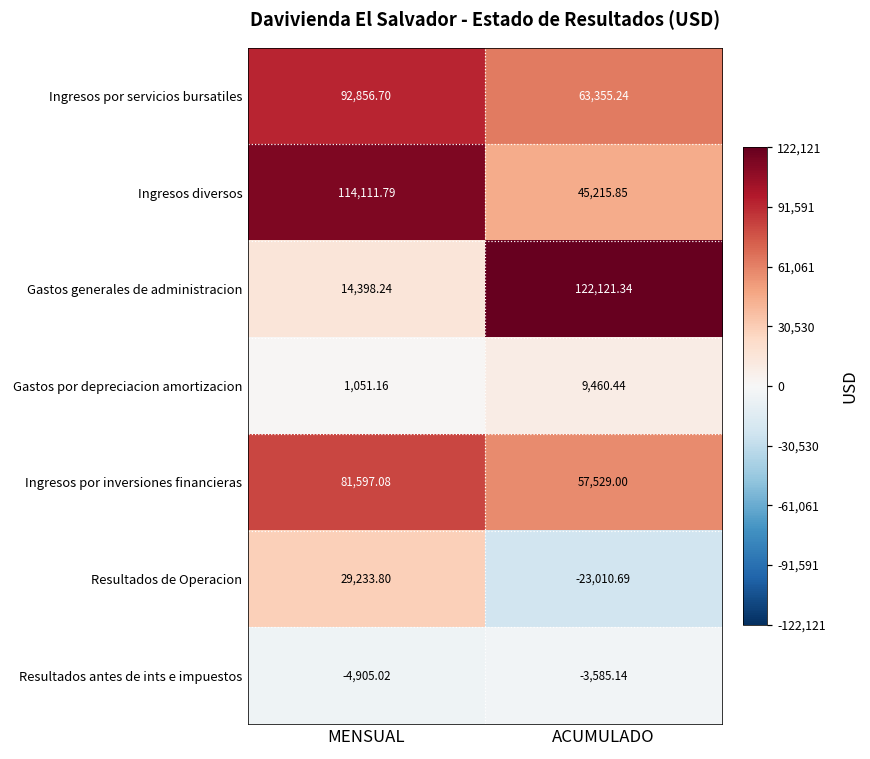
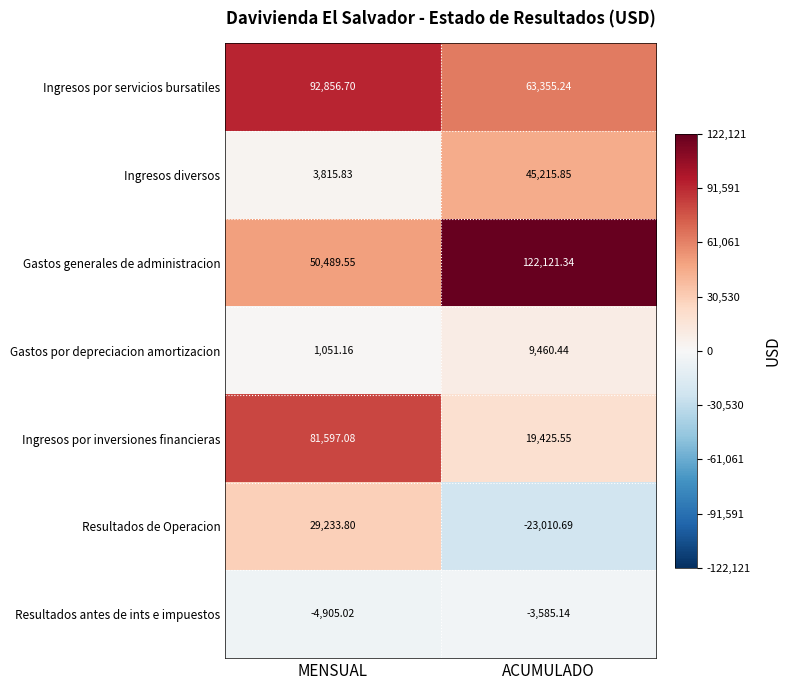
  {
    "Ingresos por servicios bursatiles": {
      "MENSUAL": "92,856.70",
      "ACUMULADO": "63,355.24"
    },
    "Ingresos diversos": {
-     "MENSUAL": "114,111.79",
+     "MENSUAL": "3,815.83",
      "ACUMULADO": "45,215.85"
    },
    "Gastos generales de administracion": {
-     "MENSUAL": "14,398.24",
+     "MENSUAL": "50,489.55",
      "ACUMULADO": "122,121.34"
    },
    "Gastos por depreciacion amortizacion": {
      "MENSUAL": "1,051.16",
      "ACUMULADO": "9,460.44"
    },
    "Ingresos por inversiones financieras": {
      "MENSUAL": "81,597.08",
-     "ACUMULADO": "57,529.00"
+     "ACUMULADO": "19,425.55"
    },
    "Resultados de Operacion": {
      "MENSUAL": "29,233.80",
      "ACUMULADO": "-23,010.69"
    },
    "Resultados antes de ints e impuestos": {
      "MENSUAL": "-4,905.02",
      "ACUMULADO": "-3,585.14"
    }
  }
